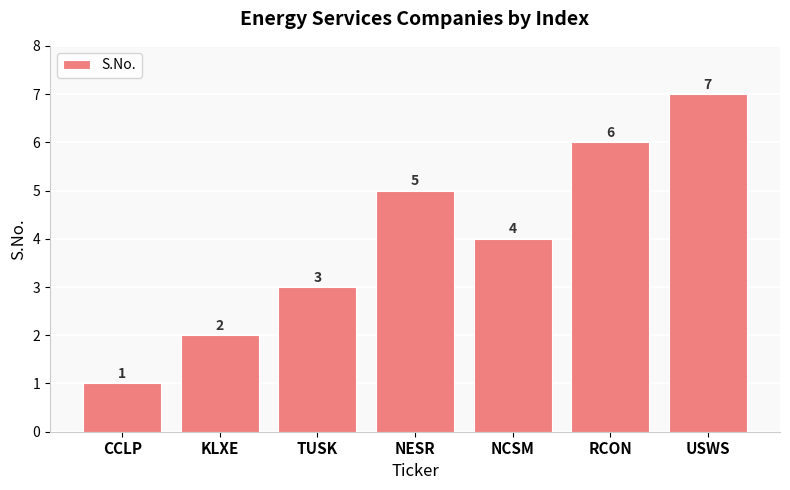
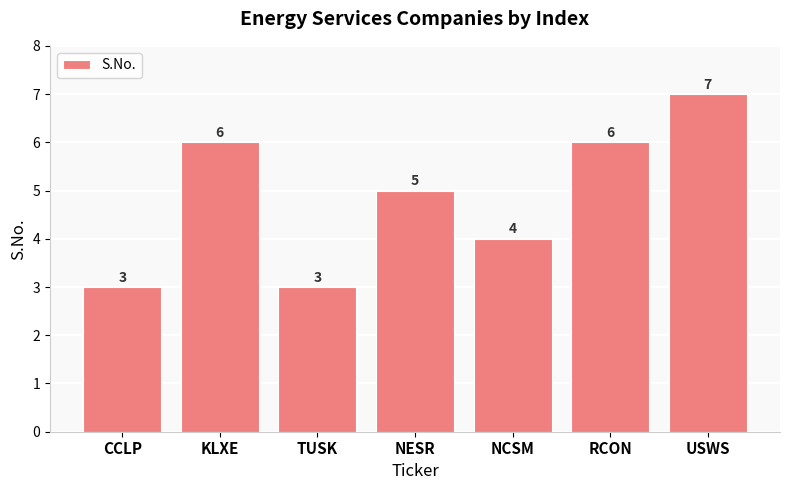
  {
-   "CCLP": 1,
-   "KLXE": 2,
+   "CCLP": 3,
+   "KLXE": 6,
    "TUSK": 3,
    "NESR": 5,
    "NCSM": 4,
    "RCON": 6,
    "USWS": 7
  }
